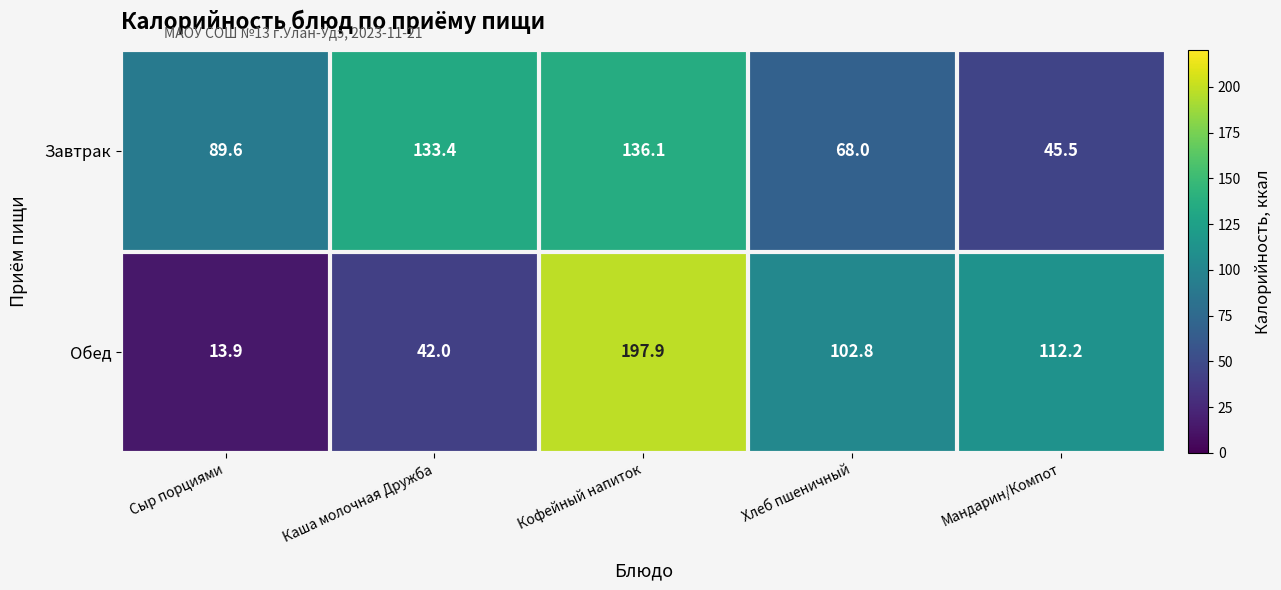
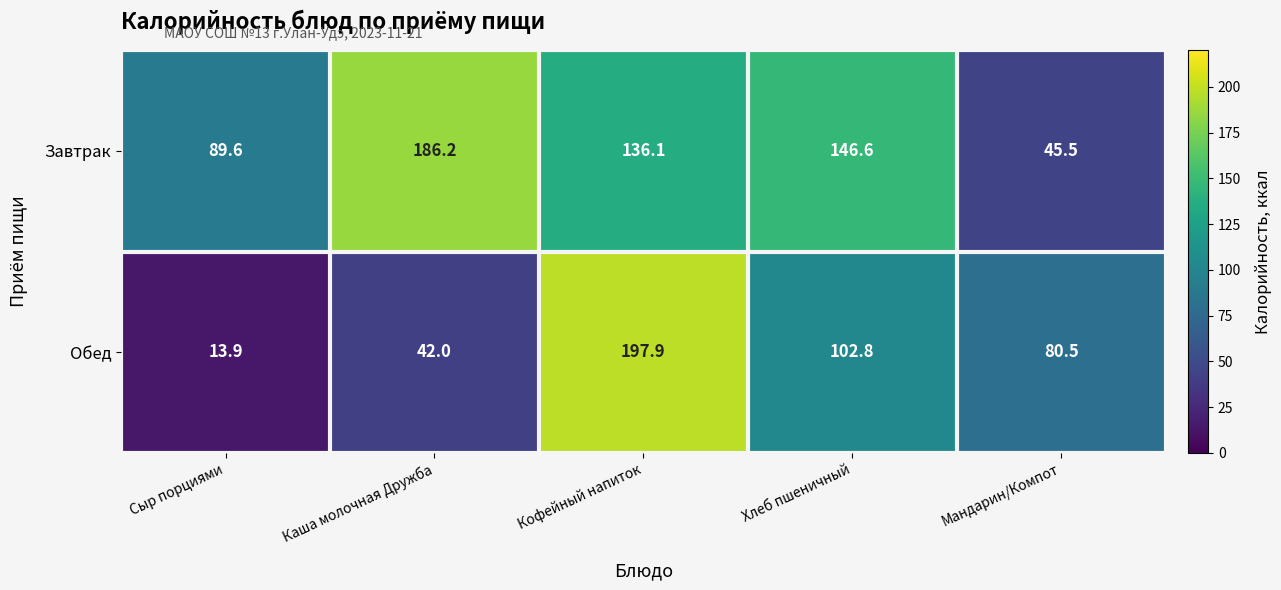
  {
    "Завтрак": {
      "Сыр порциями": 89.6,
-     "Каша молочная Дружба": 133.4,
+     "Каша молочная Дружба": 186.2,
      "Кофейный напиток": 136.1,
-     "Хлеб пшеничный": 68.0,
+     "Хлеб пшеничный": 146.6,
      "Мандарин/Компот": 45.5
    },
    "Обед": {
      "Сыр порциями": 13.9,
      "Каша молочная Дружба": 42.0,
      "Кофейный напиток": 197.9,
      "Хлеб пшеничный": 102.8,
-     "Мандарин/Компот": 112.2
+     "Мандарин/Компот": 80.5
    }
  }
